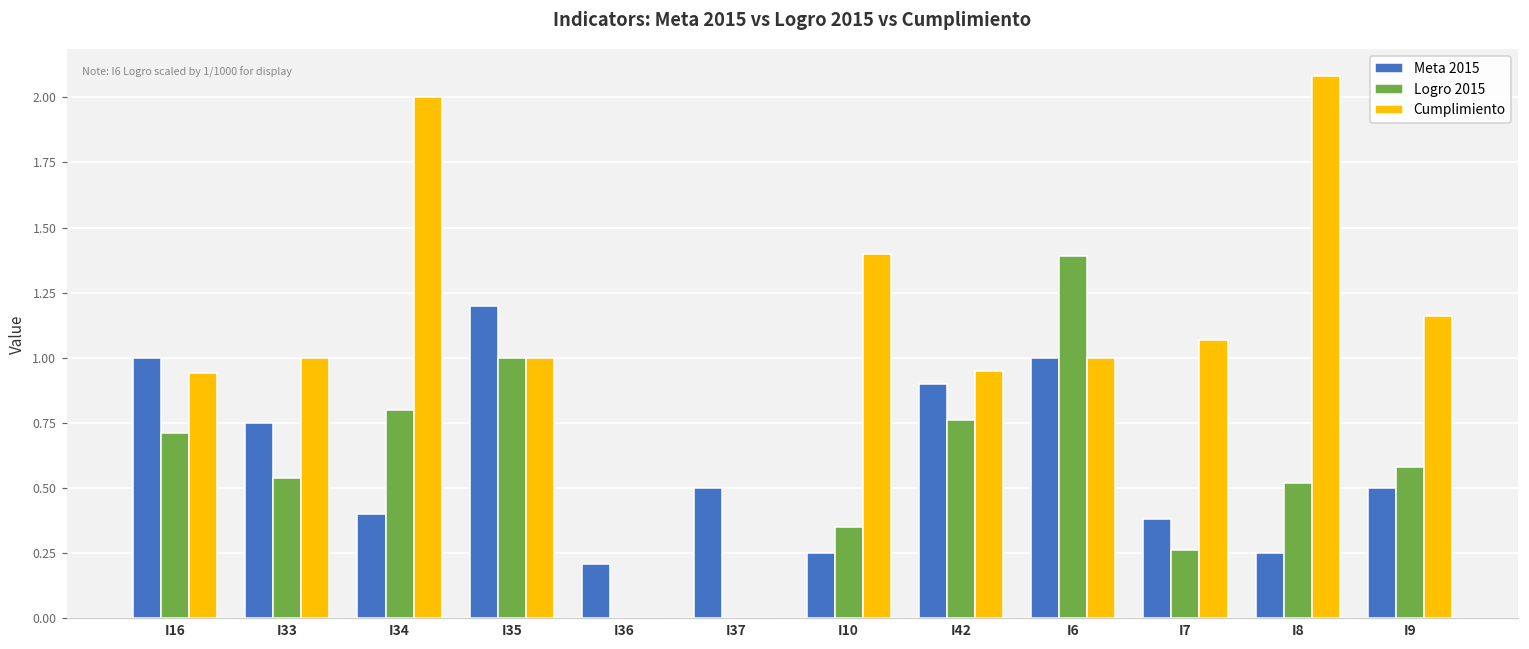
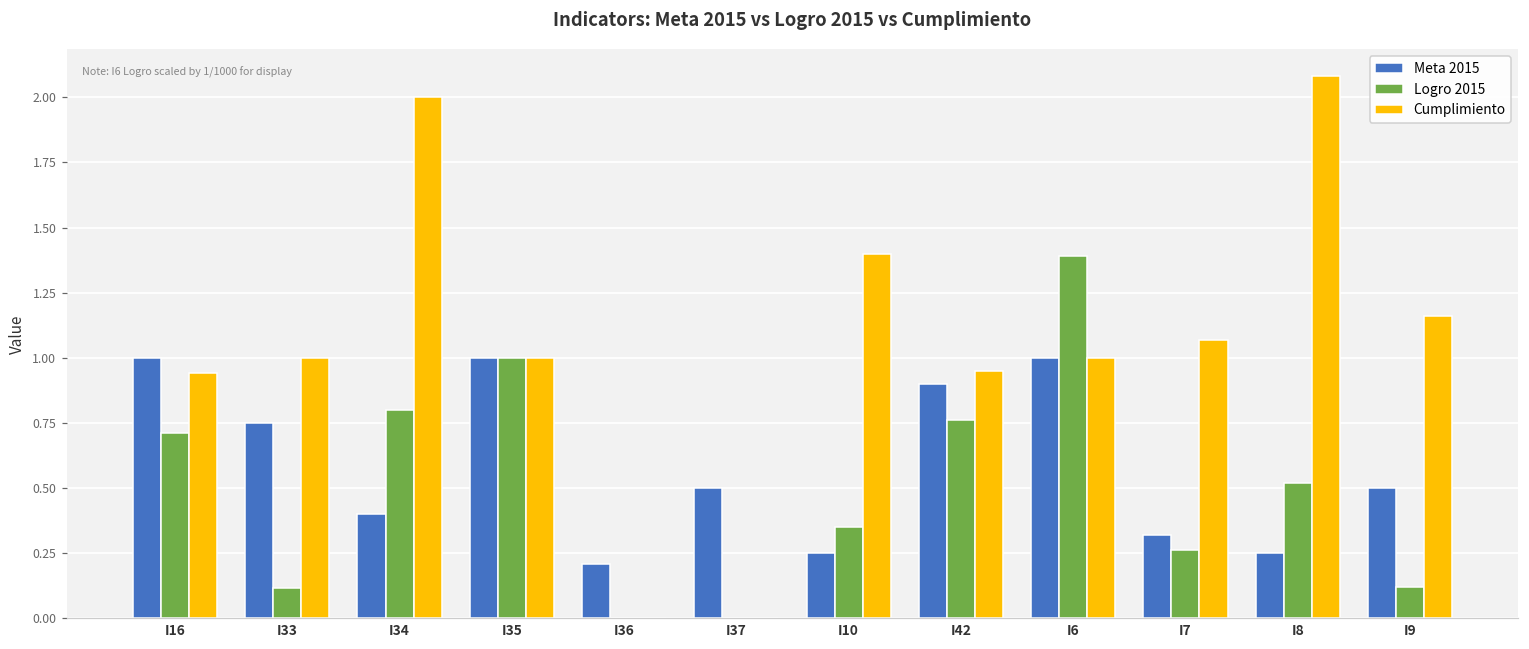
  {
    "Meta 2015": {
      "I16": 1.00,
      "I33": 0.75,
      "I34": 0.40,
-     "I35": 1.2,
+     "I35": 1.0,
      "I36": 0.21,
      "I37": 0.50,
      "I10": 0.25,
      "I42": 0.90,
      "I6": 1.00,
-     "I7": 0.38,
+     "I7": 0.32,
      "I8": 0.25,
      "I9": 0.50
    },
    "Logro 2015": {
      "I16": 0.71,
-     "I33": 0.54,
+     "I33": 0.12,
      "I34": 0.80,
      "I35": 1.00,
      "I36": 0.00,
      "I37": 0.00,
      "I10": 0.35,
      "I42": 0.76,
      "I6": 1.39,
      "I7": 0.26,
      "I8": 0.52,
-     "I9": 0.58
+     "I9": 0.12
    },
    "Cumplimiento": {
      "I16": 0.94,
      "I33": 1.00,
      "I34": 2.00,
      "I35": 1.00,
      "I36": 0.00,
      "I37": 0.00,
      "I10": 1.40,
      "I42": 0.95,
      "I6": 1.00,
      "I7": 1.07,
      "I8": 2.08,
      "I9": 1.16
    }
  }
